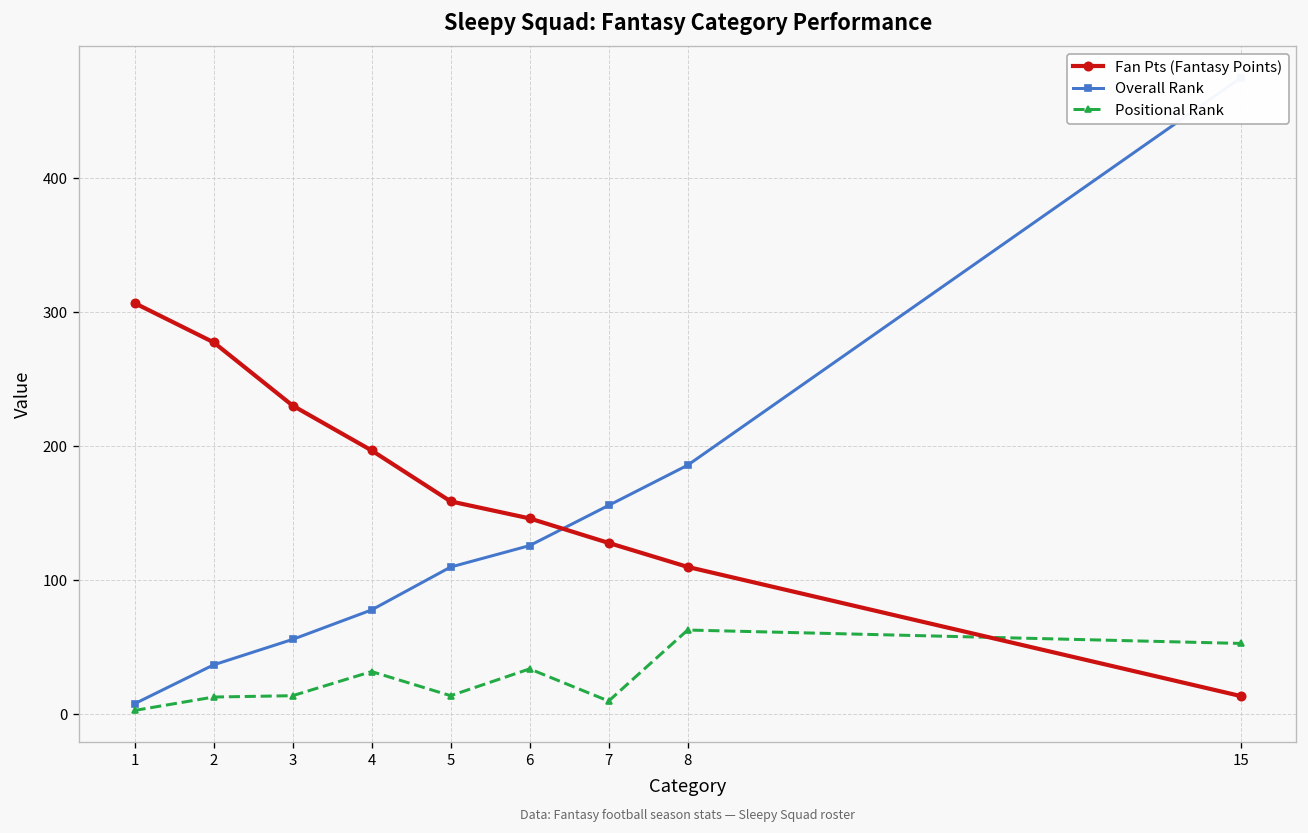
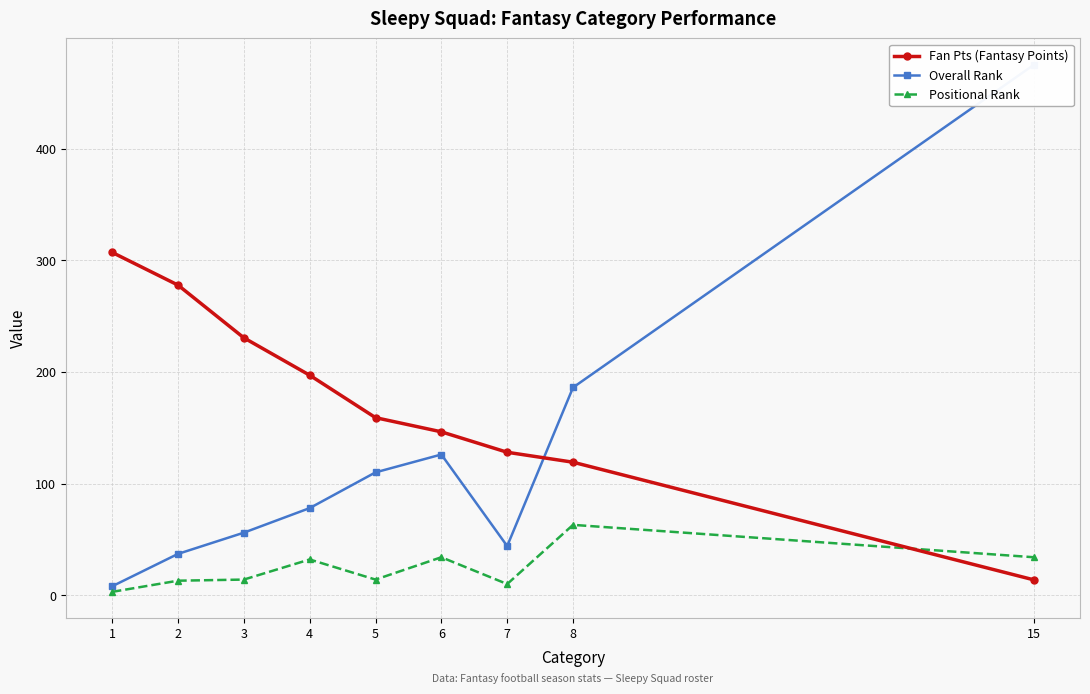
  {
    "Fan Pts (Fantasy Points)": {
      "1": 307,
      "2": 278,
      "3": 231,
      "4": 197,
      "5": 159,
      "6": 146,
      "7": 128,
-     "8": 110,
+     "8": 119,
      "15": 14
    },
    "Overall Rank": {
      "1": 8,
      "2": 37,
      "3": 56,
      "4": 78,
      "5": 110,
      "6": 126,
-     "7": 156,
+     "7": 44,
      "8": 186
    },
    "Positional Rank": {
      "1": 3,
      "2": 13,
      "3": 14,
      "4": 32,
      "5": 14,
      "6": 34,
      "7": 10,
      "8": 63,
-     "15": 53
+     "15": 34
    }
  }
